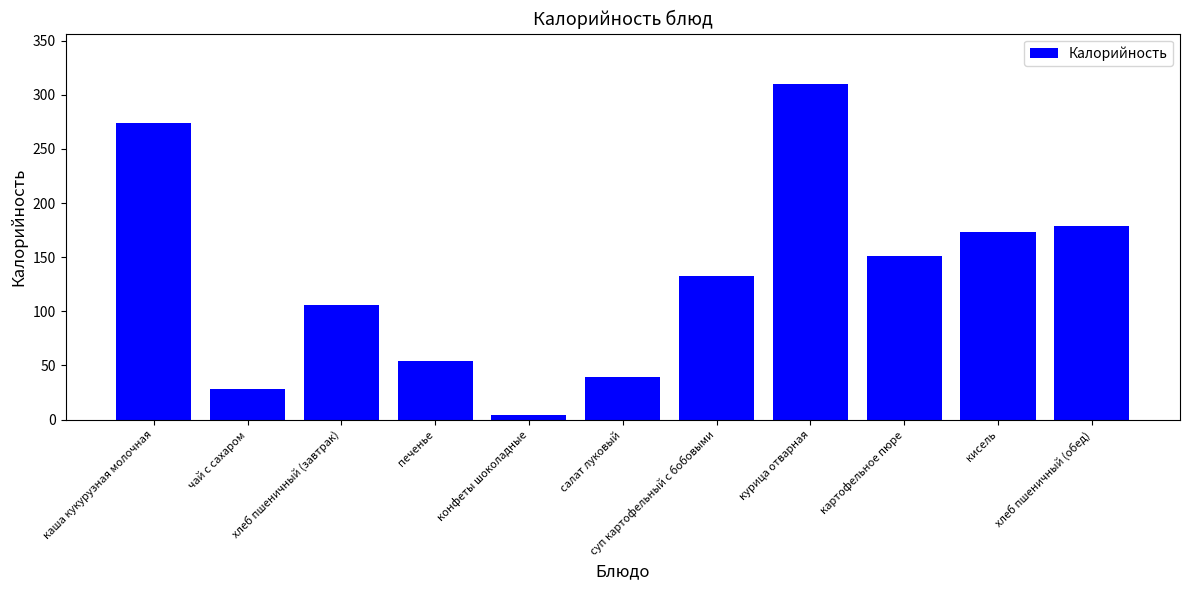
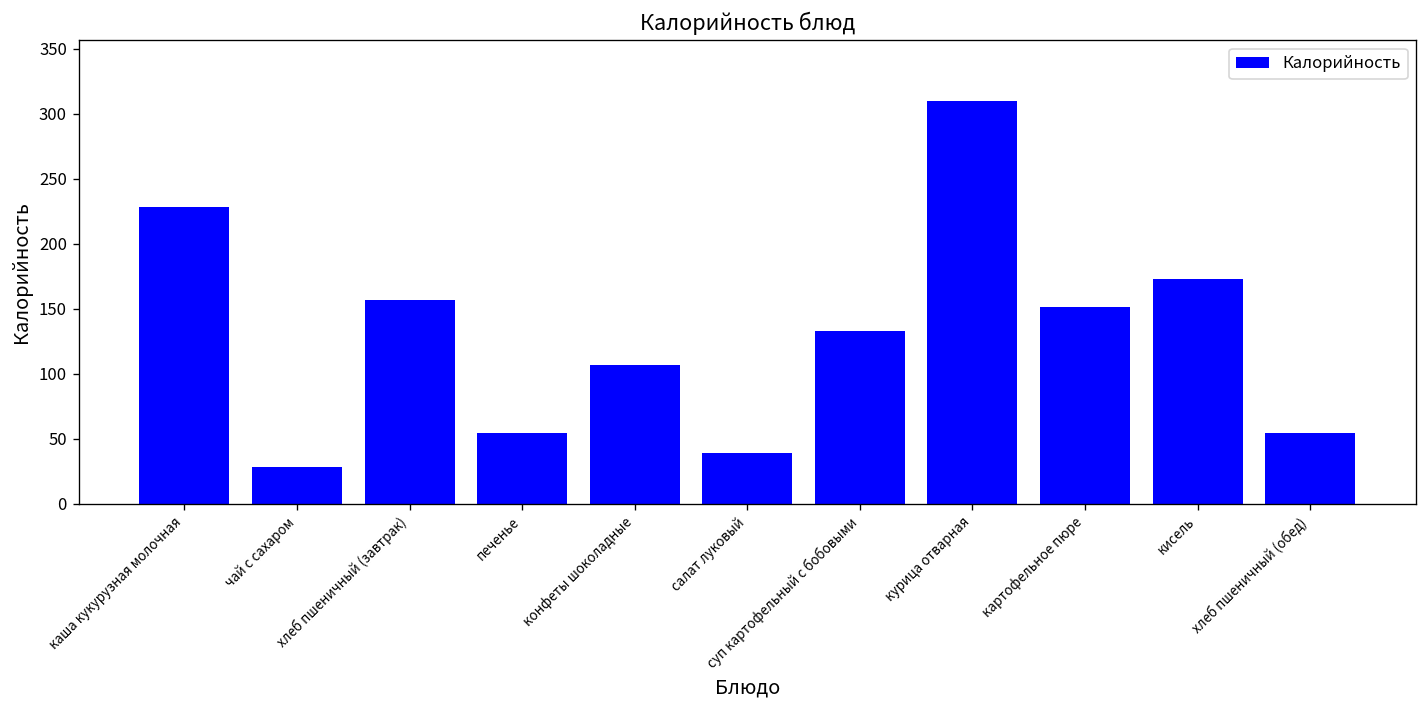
  {
-   "каша кукурузная молочная": 274,
+   "каша кукурузная молочная": 228,
    "чай с сахаром": 28,
-   "хлеб пшеничный (завтрак)": 106,
+   "хлеб пшеничный (завтрак)": 157,
    "печенье": 54,
-   "конфеты шоколадные": 4,
+   "конфеты шоколадные": 107,
    "салат луковый": 39,
    "суп картофельный с бобовыми": 133,
    "курица отварная": 310,
    "картофельное пюре": 151,
    "кисель": 173,
-   "хлеб пшеничный (обед)": 179
+   "хлеб пшеничный (обед)": 54
  }
